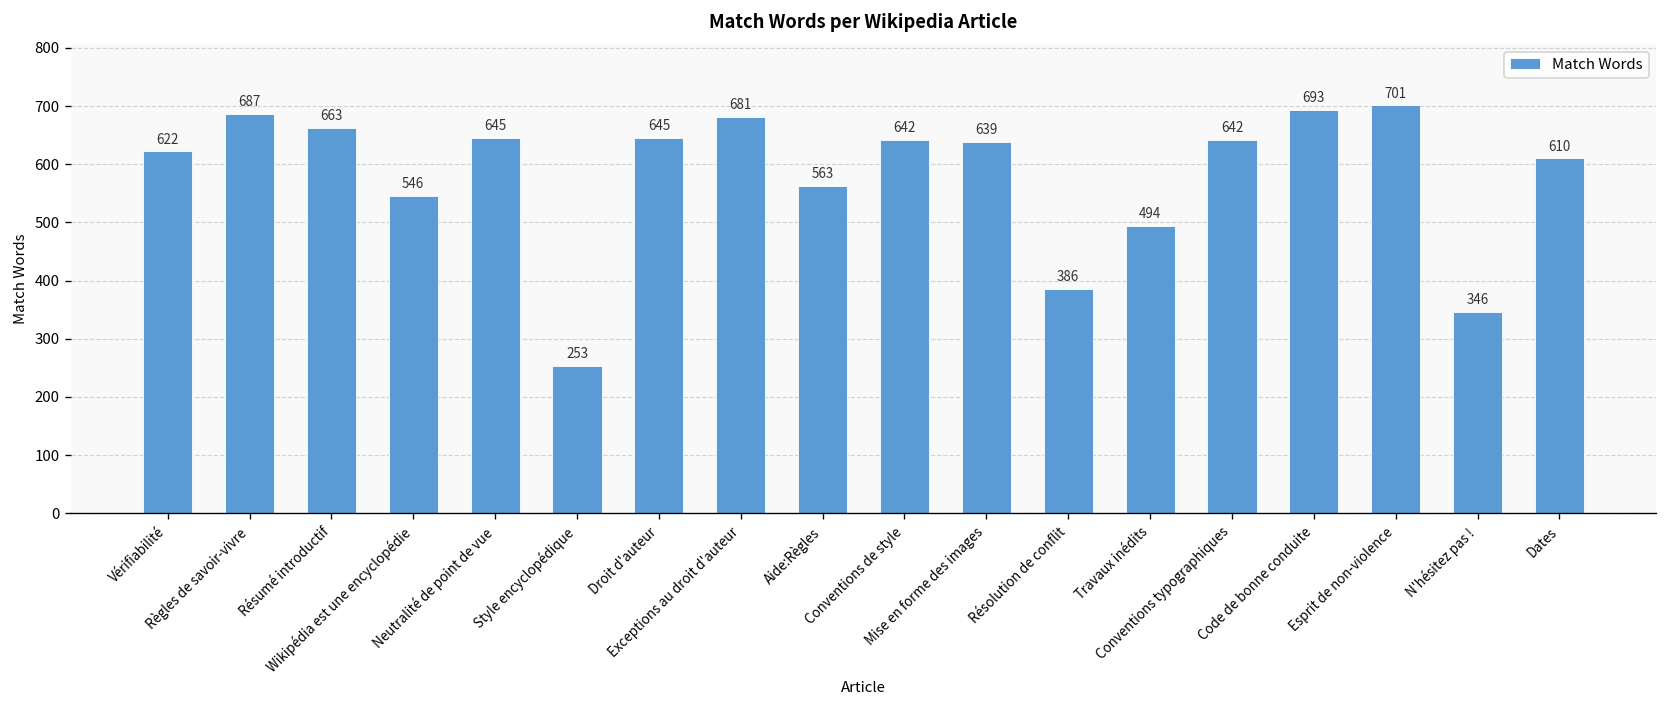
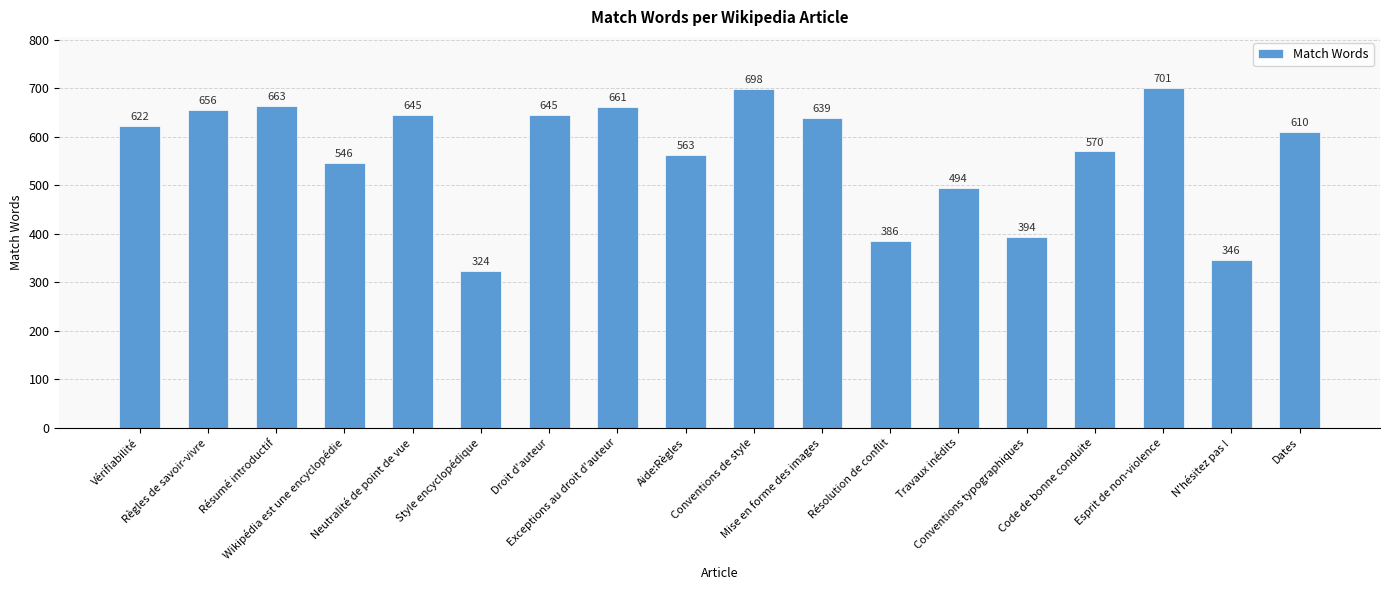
  {
    "Vérifiabilité": 622,
-   "Règles de savoir-vivre": 687,
+   "Règles de savoir-vivre": 656,
    "Résumé introductif": 663,
    "Wikipédia est une encyclopédie": 546,
    "Neutralité de point de vue": 645,
-   "Style encyclopédique": 253,
+   "Style encyclopédique": 324,
    "Droit d'auteur": 645,
-   "Exceptions au droit d'auteur": 681,
+   "Exceptions au droit d'auteur": 661,
    "Aide:Règles": 563,
-   "Conventions de style": 642,
+   "Conventions de style": 698,
    "Mise en forme des images": 639,
    "Résolution de conflit": 386,
    "Travaux inédits": 494,
-   "Conventions typographiques": 642,
-   "Code de bonne conduite": 693,
+   "Conventions typographiques": 394,
+   "Code de bonne conduite": 570,
    "Esprit de non-violence": 701,
    "N'hésitez pas !": 346,
    "Dates": 610
  }
